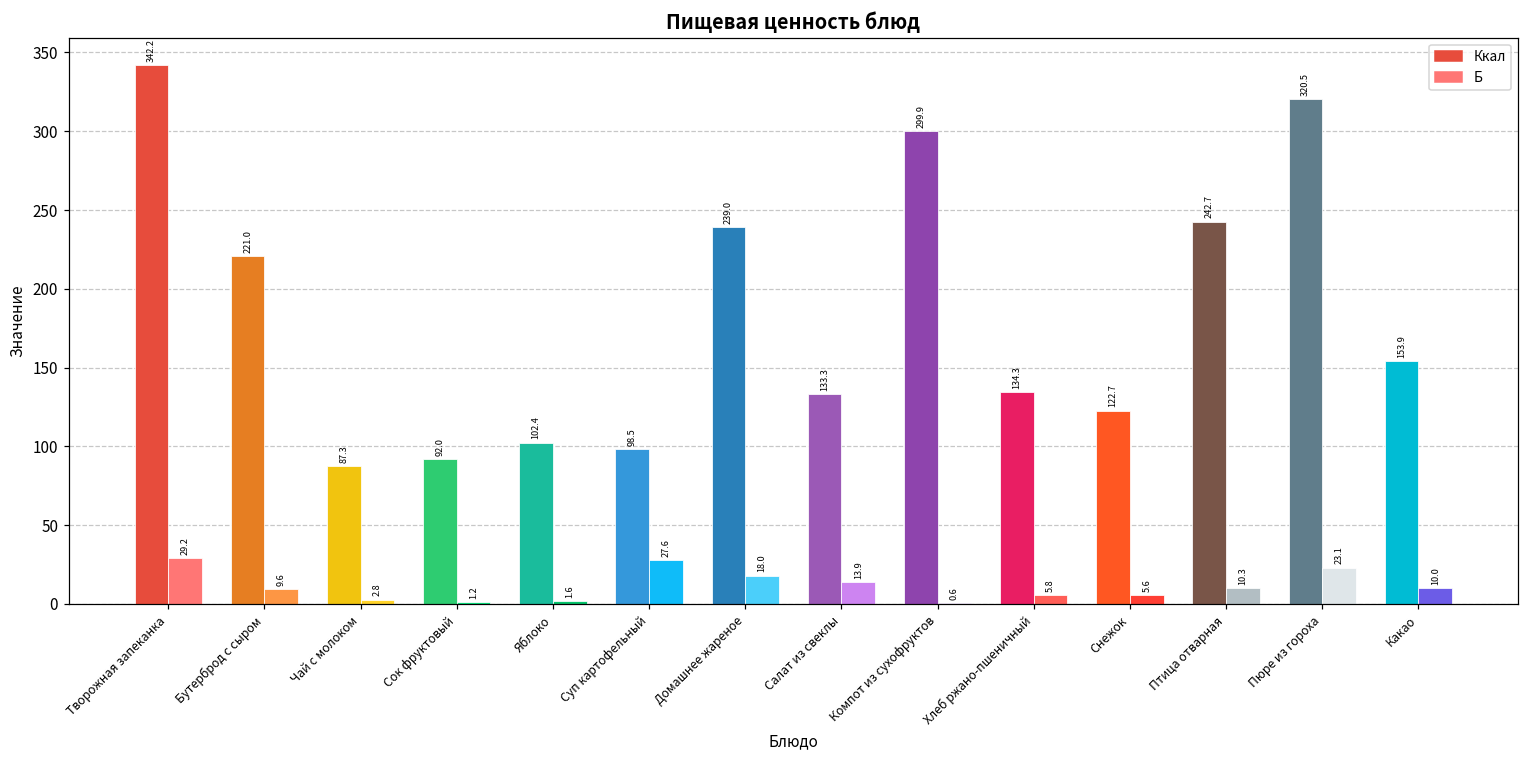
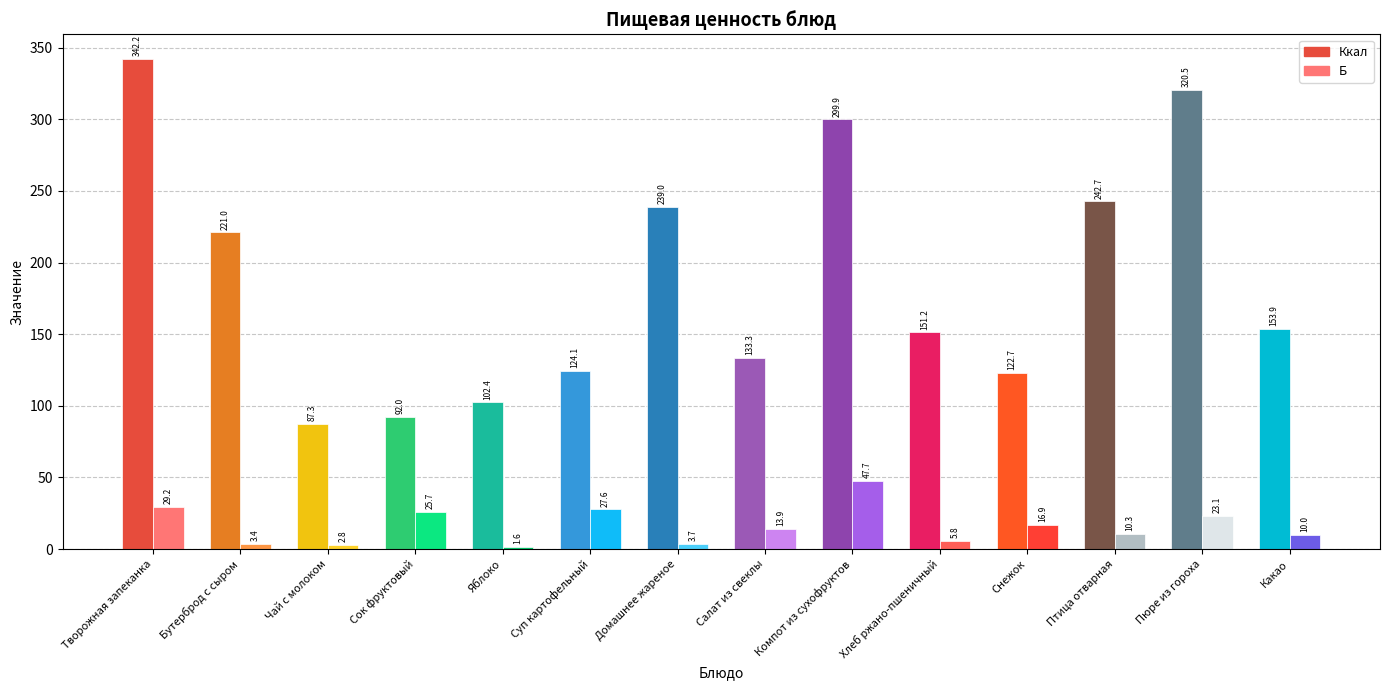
  {
    "Ккал": {
      "Творожная запеканка": 342.2,
      "Бутерброд с сыром": 221.0,
      "Чай с молоком": 87.3,
      "Сок фруктовый": 92.0,
      "Яблоко": 102.4,
-     "Суп картофельный": 98.5,
+     "Суп картофельный": 124.1,
      "Домашнее жареное": 239.0,
      "Салат из свеклы": 133.3,
      "Компот из сухофруктов": 299.9,
-     "Хлеб ржано-пшеничный": 134.3,
+     "Хлеб ржано-пшеничный": 151.2,
      "Снежок": 122.7,
      "Птица отварная": 242.7,
      "Пюре из гороха": 320.5,
      "Какао": 153.9
    },
    "Б": {
      "Творожная запеканка": 29.2,
-     "Бутерброд с сыром": 9.6,
+     "Бутерброд с сыром": 3.4,
      "Чай с молоком": 2.8,
-     "Сок фруктовый": 1.2,
+     "Сок фруктовый": 25.7,
      "Яблоко": 1.6,
      "Суп картофельный": 27.6,
-     "Домашнее жареное": 18.0,
+     "Домашнее жареное": 3.7,
      "Салат из свеклы": 13.9,
-     "Компот из сухофруктов": 0.6,
+     "Компот из сухофруктов": 47.7,
      "Хлеб ржано-пшеничный": 5.8,
-     "Снежок": 5.6,
+     "Снежок": 16.9,
      "Птица отварная": 10.3,
      "Пюре из гороха": 23.1,
      "Какао": 10.0
    }
  }
